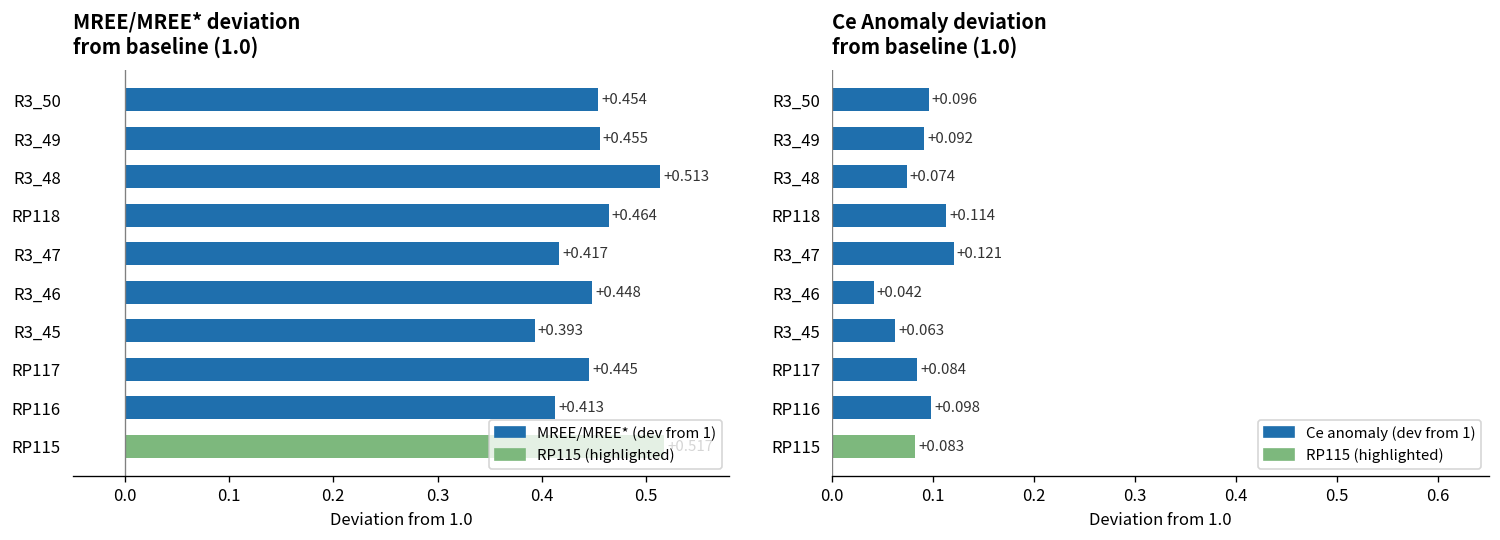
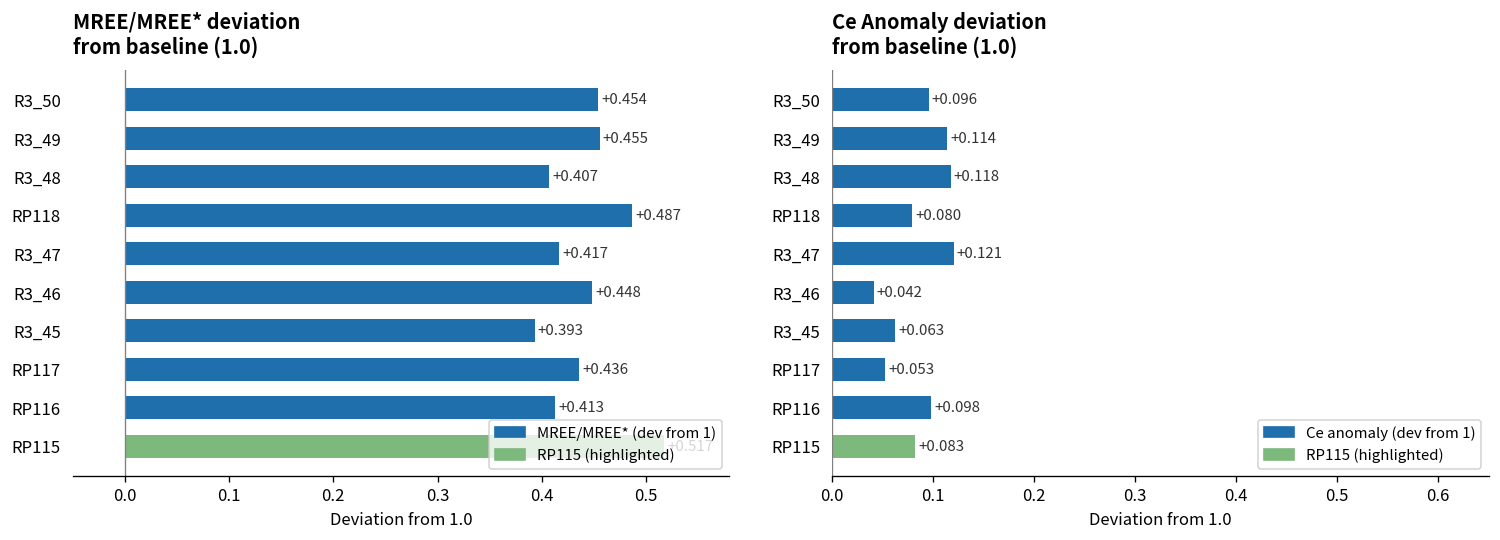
  {
    "MREE/MREE* deviation from baseline (1.0)": {
      "R3_50": "+0.454",
      "R3_49": "+0.455",
-     "R3_48": "+0.513",
-     "RP118": "+0.464",
+     "R3_48": "+0.407",
+     "RP118": "+0.487",
      "R3_47": "+0.417",
      "R3_46": "+0.448",
      "R3_45": "+0.393",
-     "RP117": "+0.445",
+     "RP117": "+0.436",
      "RP116": "+0.413"
    },
    "Ce Anomaly deviation from baseline (1.0)": {
      "R3_50": "+0.096",
-     "R3_49": "+0.092",
-     "R3_48": "+0.074",
-     "RP118": "+0.114",
+     "R3_49": "+0.114",
+     "R3_48": "+0.118",
+     "RP118": "+0.080",
      "R3_47": "+0.121",
      "R3_46": "+0.042",
      "R3_45": "+0.063",
-     "RP117": "+0.084",
+     "RP117": "+0.053",
      "RP116": "+0.098",
      "RP115": "+0.083"
    }
  }
